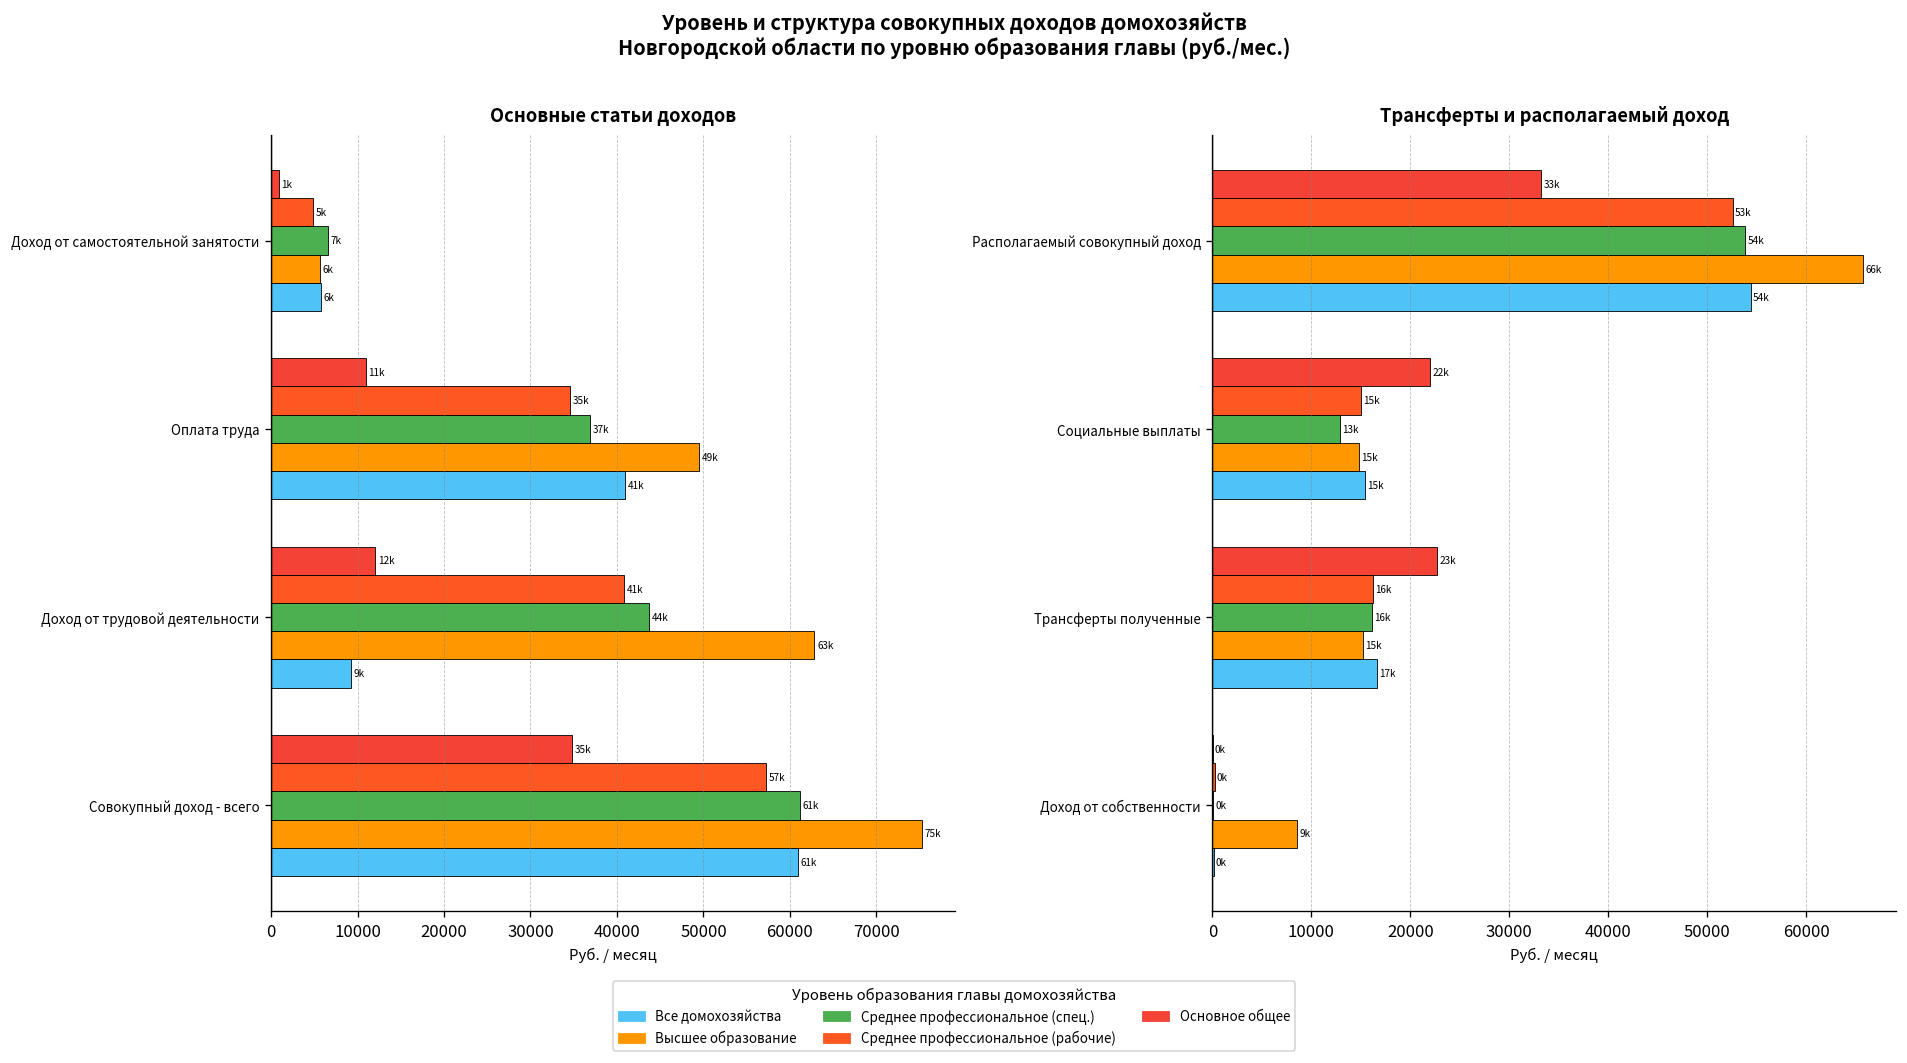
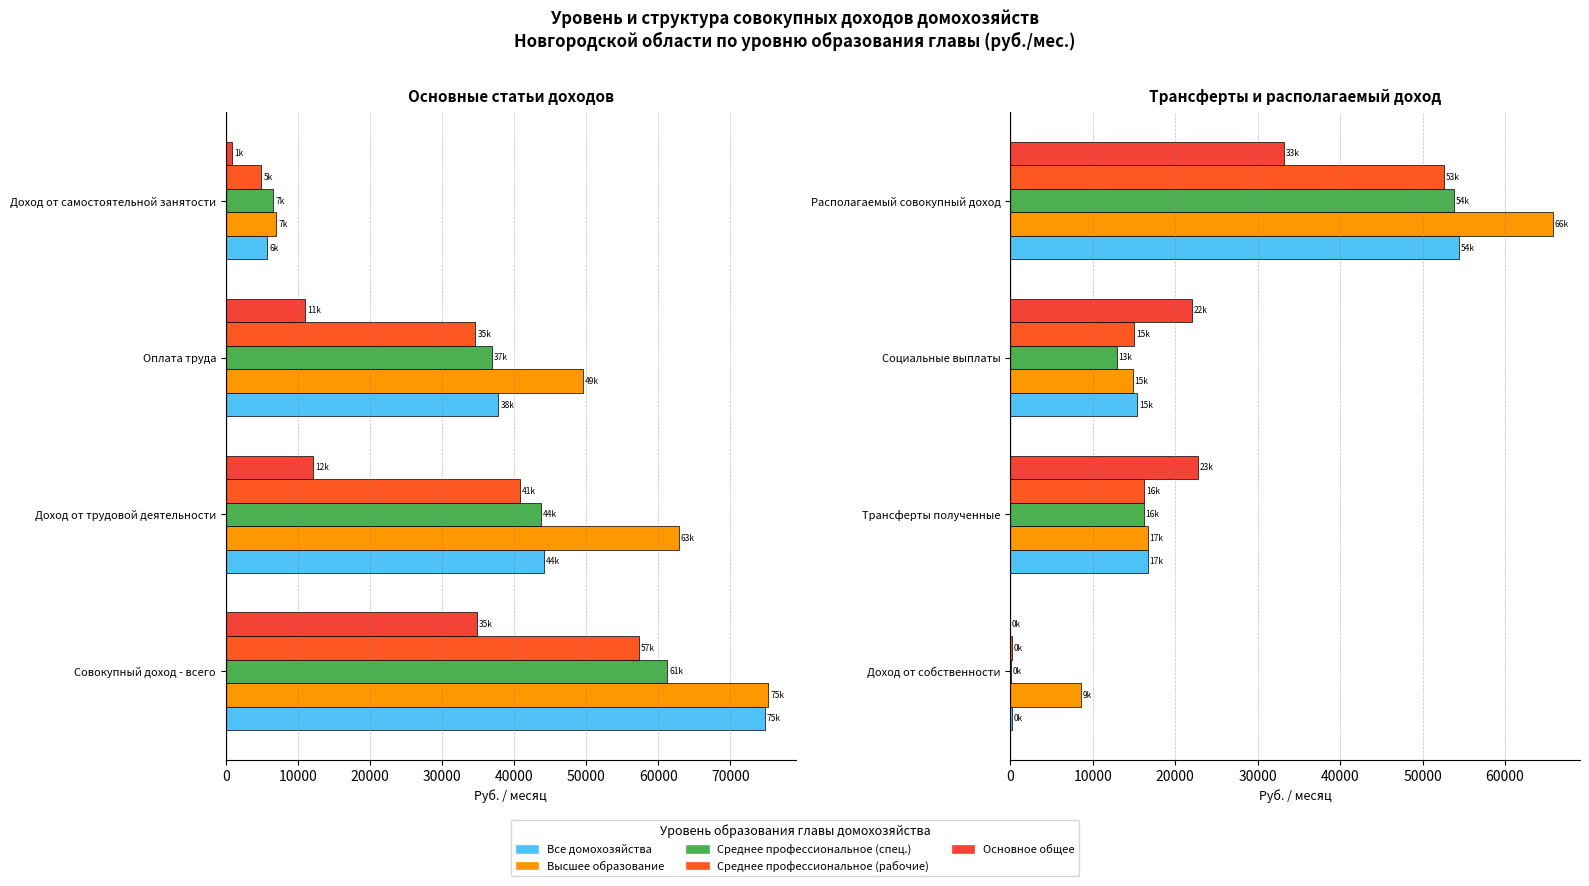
  {
    "Основные статьи доходов": {
      "Все домохозяйства": {
        "Доход от самостоятельной занятости": "6k",
-       "Оплата труда": "41k",
-       "Доход от трудовой деятельности": "9k",
-       "Совокупный доход - всего": "61k"
+       "Оплата труда": "38k",
+       "Доход от трудовой деятельности": "44k",
+       "Совокупный доход - всего": "75k"
      },
      "Высшее образование": {
-       "Доход от самостоятельной занятости": "6k",
+       "Доход от самостоятельной занятости": "7k",
        "Оплата труда": "49k",
        "Доход от трудовой деятельности": "63k",
        "Совокупный доход - всего": "75k"
      },
      "Среднее профессиональное (спец.)": {
        "Доход от самостоятельной занятости": "7k",
        "Оплата труда": "37k",
        "Доход от трудовой деятельности": "44k",
        "Совокупный доход - всего": "61k"
      }
    },
    "Трансферты и располагаемый доход": {
      "Все домохозяйства": {
        "Располагаемый совокупный доход": "54k",
        "Социальные выплаты": "15k",
        "Трансферты полученные": "17k"
      },
      "Высшее образование": {
        "Располагаемый совокупный доход": "66k",
        "Социальные выплаты": "15k",
-       "Трансферты полученные": "15k",
+       "Трансферты полученные": "17k",
        "Доход от собственности": "9k"
      },
      "Среднее профессиональное (спец.)": {
        "Располагаемый совокупный доход": "54k",
        "Социальные выплаты": "13k",
        "Трансферты полученные": "16k"
      }
    }
  }
